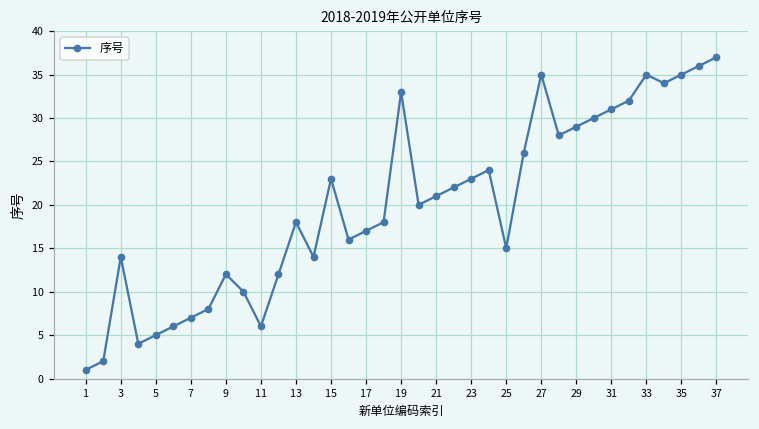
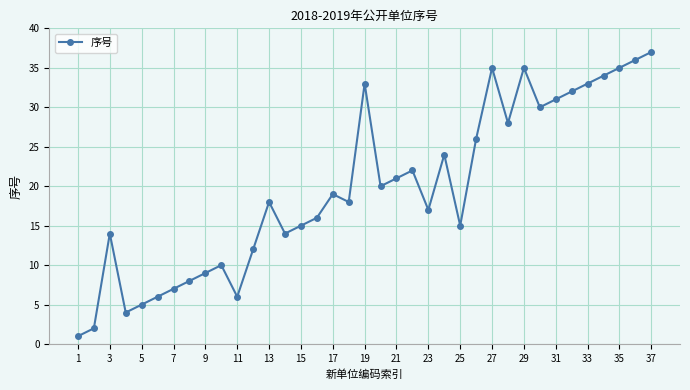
  {
    "1": 1,
    "3": 14,
    "5": 5,
    "7": 7,
-   "9": 12,
+   "9": 9,
    "11": 6,
    "13": 18,
-   "15": 23,
-   "17": 17,
+   "15": 15,
+   "17": 19,
    "19": 33,
    "21": 21,
-   "23": 23,
+   "23": 17,
    "25": 15,
    "27": 35,
-   "29": 29,
+   "29": 35,
    "31": 31,
-   "33": 35,
+   "33": 33,
    "35": 35,
    "37": 37
  }
